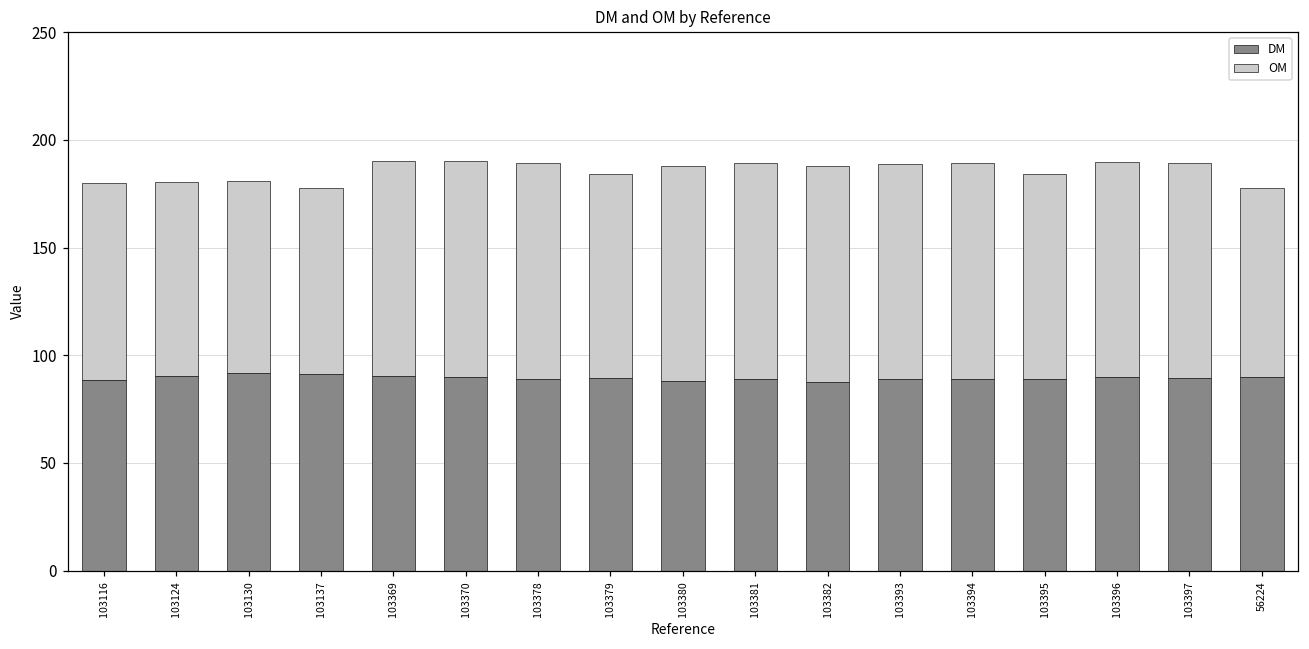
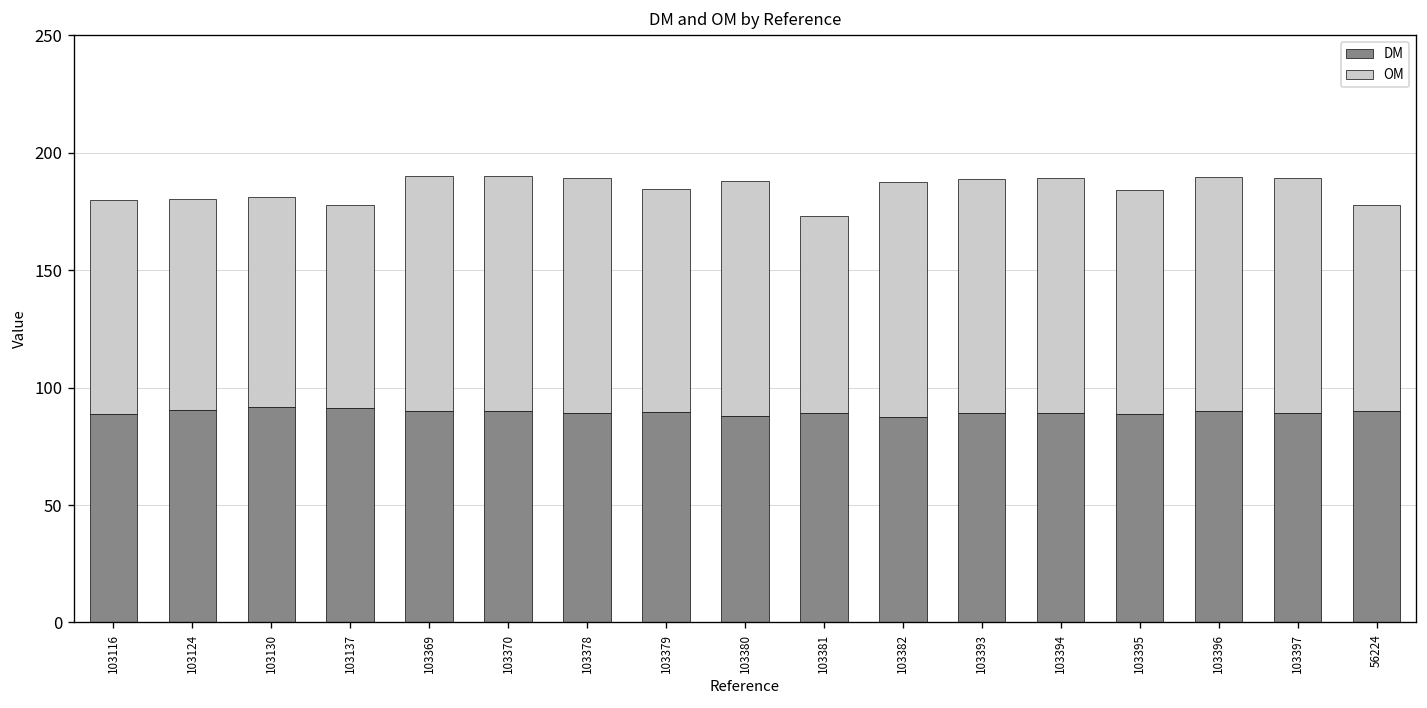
  {
    "DM": {
      "103116": 89,
      "103124": 90,
      "103130": 92,
      "103137": 92,
      "103369": 90,
      "103370": 90,
      "103378": 89,
      "103379": 90,
      "103380": 88,
      "103381": 89,
      "103382": 88,
      "103393": 89,
      "103394": 89,
      "103395": 89,
      "103396": 90,
      "103397": 89,
      "56224": 90
    },
    "OM": {
      "103116": 91,
      "103124": 90,
      "103130": 89,
      "103137": 86,
      "103369": 100,
      "103370": 100,
      "103378": 100,
      "103379": 95,
      "103380": 100,
-     "103381": 100,
+     "103381": 84,
      "103382": 100,
      "103393": 100,
      "103394": 100,
      "103395": 95,
      "103396": 100,
      "103397": 100,
      "56224": 88
    }
  }
